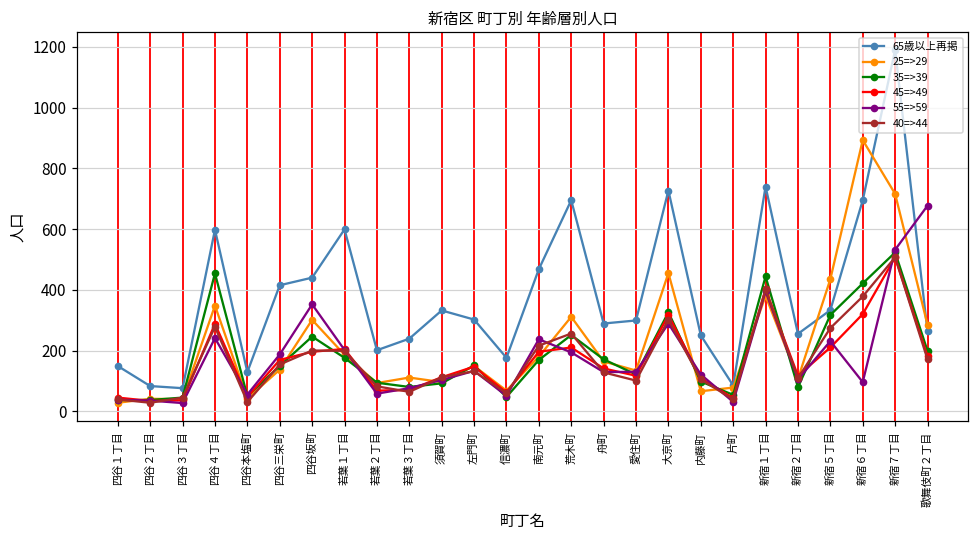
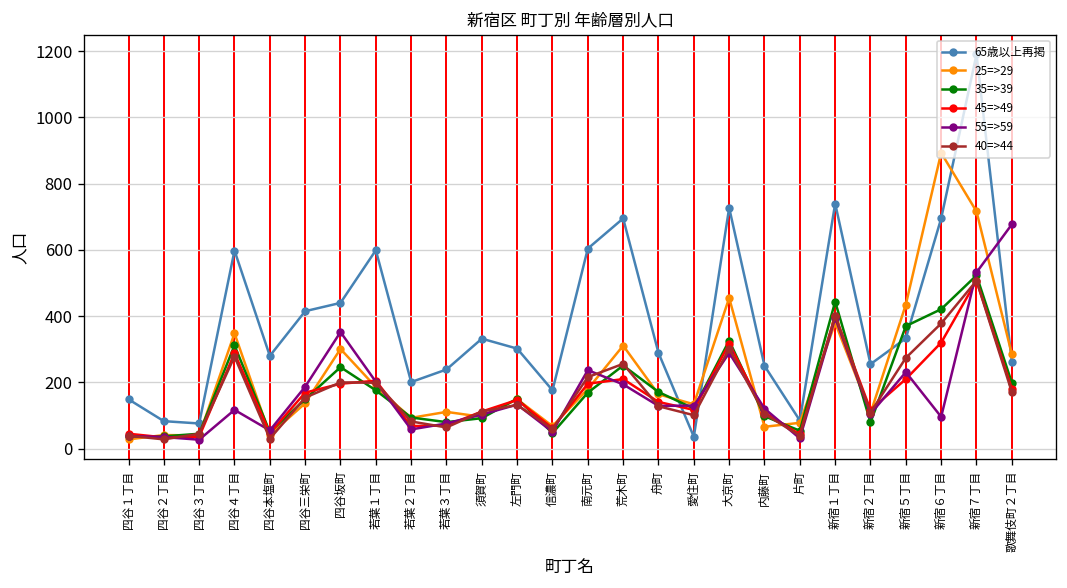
  {
    "65歳以上再掲": {
      "四谷１丁目": 150,
      "四谷２丁目": 80,
      "四谷３丁目": 80,
      "四谷４丁目": 600,
-     "四谷本塩町": 130,
+     "四谷本塩町": 280,
      "四谷三栄町": 420,
      "四谷坂町": 440,
      "若葉１丁目": 600,
      "若葉２丁目": 200,
      "若葉３丁目": 240,
      "須賀町": 330,
      "左門町": 300,
      "信濃町": 180,
-     "南元町": 470,
+     "南元町": 600,
      "荒木町": 700,
      "舟町": 290,
-     "愛住町": 300,
+     "愛住町": 40,
      "大京町": 730,
      "内藤町": 250,
      "新宿１丁目": 740,
      "新宿２丁目": 260,
      "新宿５丁目": 330,
      "新宿６丁目": 700,
      "歌舞伎町２丁目": 260
    },
    "25=>29": {
      "四谷４丁目": 350,
      "四谷三栄町": 140,
      "四谷坂町": 300,
      "若葉１丁目": 190,
      "若葉３丁目": 110,
      "南元町": 180,
      "荒木町": 310,
      "大京町": 460,
      "内藤町": 70,
      "新宿１丁目": 380,
      "新宿５丁目": 440,
      "新宿６丁目": 890,
      "新宿７丁目": 720,
      "歌舞伎町２丁目": 290
    },
    "35=>39": {
-     "四谷４丁目": 450,
+     "四谷４丁目": 310,
      "四谷坂町": 250,
      "若葉１丁目": 180,
      "南元町": 170,
      "片町": 50,
      "新宿１丁目": 440,
      "新宿２丁目": 80,
-     "新宿５丁目": 320,
+     "新宿５丁目": 370,
      "新宿６丁目": 420,
      "歌舞伎町２丁目": 200
    },
    "45=>49": {
      "四谷４丁目": 290,
      "四谷三栄町": 170,
      "若葉２丁目": 70,
      "南元町": 200,
      "荒木町": 210,
      "舟町": 140,
      "新宿５丁目": 210,
      "新宿６丁目": 320,
      "歌舞伎町２丁目": 180
    },
    "55=>59": {
-     "四谷４丁目": 240,
+     "四谷４丁目": 120,
      "四谷三栄町": 190,
      "四谷坂町": 350,
      "若葉２丁目": 60,
      "南元町": 240,
      "荒木町": 190,
      "大京町": 290,
      "内藤町": 120,
      "新宿５丁目": 230,
      "新宿６丁目": 100,
      "歌舞伎町２丁目": 680
    },
    "40=>44": {
      "四谷４丁目": 280,
      "四谷本塩町": 30,
      "若葉２丁目": 80,
      "南元町": 220,
      "愛住町": 100,
      "大京町": 300,
      "新宿５丁目": 270,
      "新宿６丁目": 380,
      "歌舞伎町２丁目": 170
    }
  }
